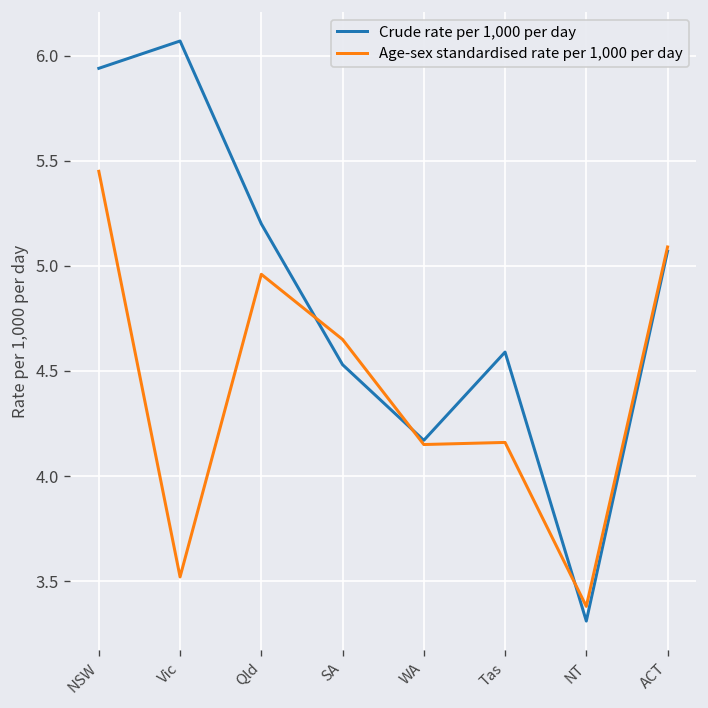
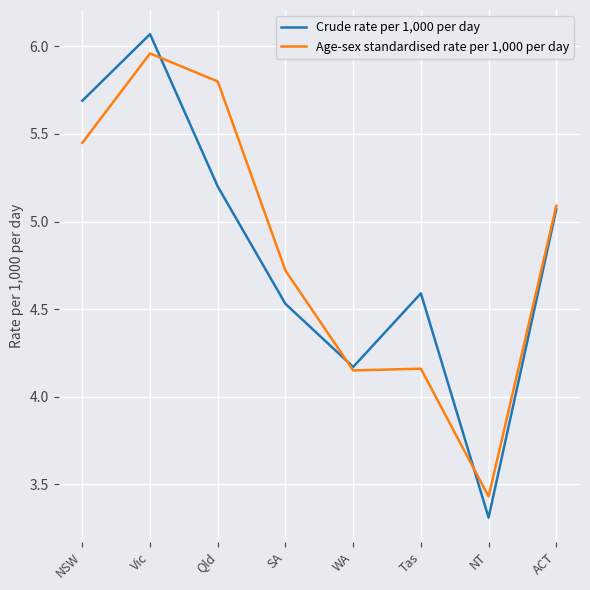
  {
    "Crude rate per 1,000 per day": {
-     "NSW": 5.94,
+     "NSW": 5.69,
      "Vic": 6.07,
      "Qld": 5.20,
      "SA": 4.53,
      "WA": 4.17,
      "Tas": 4.59,
      "NT": 3.31,
      "ACT": 5.07
    },
    "Age-sex standardised rate per 1,000 per day": {
      "NSW": 5.45,
-     "Vic": 3.52,
-     "Qld": 4.96,
-     "SA": 4.65,
+     "Vic": 5.96,
+     "Qld": 5.80,
+     "SA": 4.72,
      "WA": 4.15,
      "Tas": 4.16,
-     "NT": 3.38,
+     "NT": 3.43,
      "ACT": 5.09
    }
  }
